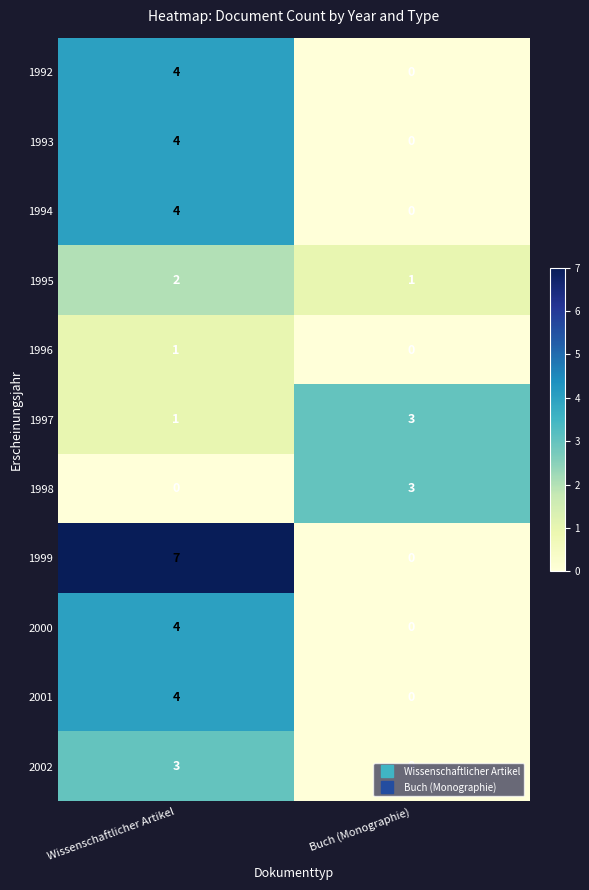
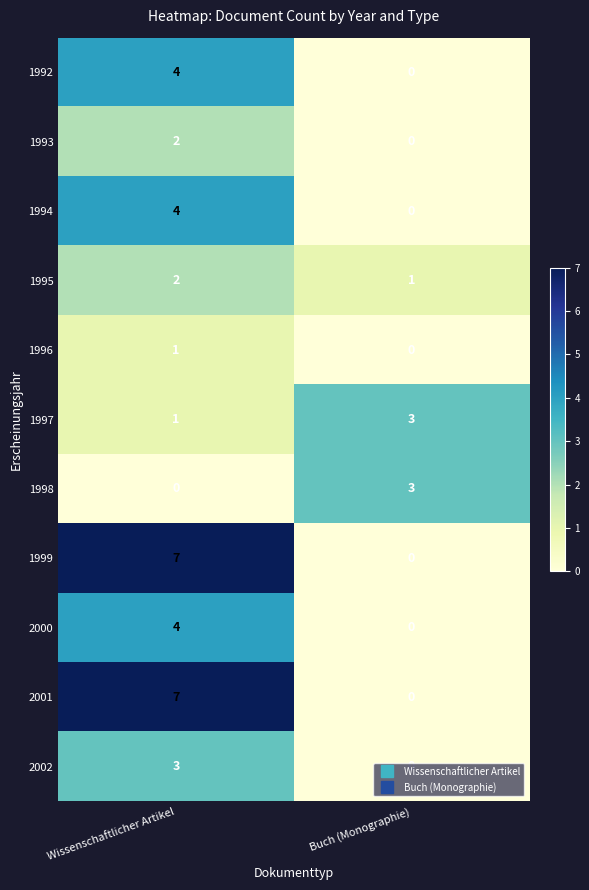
  {
    "1992": {
      "Wissenschaftlicher Artikel": 4
    },
    "1993": {
-     "Wissenschaftlicher Artikel": 4
+     "Wissenschaftlicher Artikel": 2
    },
    "1994": {
      "Wissenschaftlicher Artikel": 4
    },
    "1995": {
      "Wissenschaftlicher Artikel": 2,
      "Buch (Monographie)": 1
    },
    "1996": {
      "Wissenschaftlicher Artikel": 1
    },
    "1997": {
      "Wissenschaftlicher Artikel": 1,
      "Buch (Monographie)": 3
    },
    "1998": {
      "Buch (Monographie)": 3
    },
    "1999": {
      "Wissenschaftlicher Artikel": 7
    },
    "2000": {
      "Wissenschaftlicher Artikel": 4
    },
    "2001": {
-     "Wissenschaftlicher Artikel": 4
+     "Wissenschaftlicher Artikel": 7
    },
    "2002": {
      "Wissenschaftlicher Artikel": 3
    }
  }
